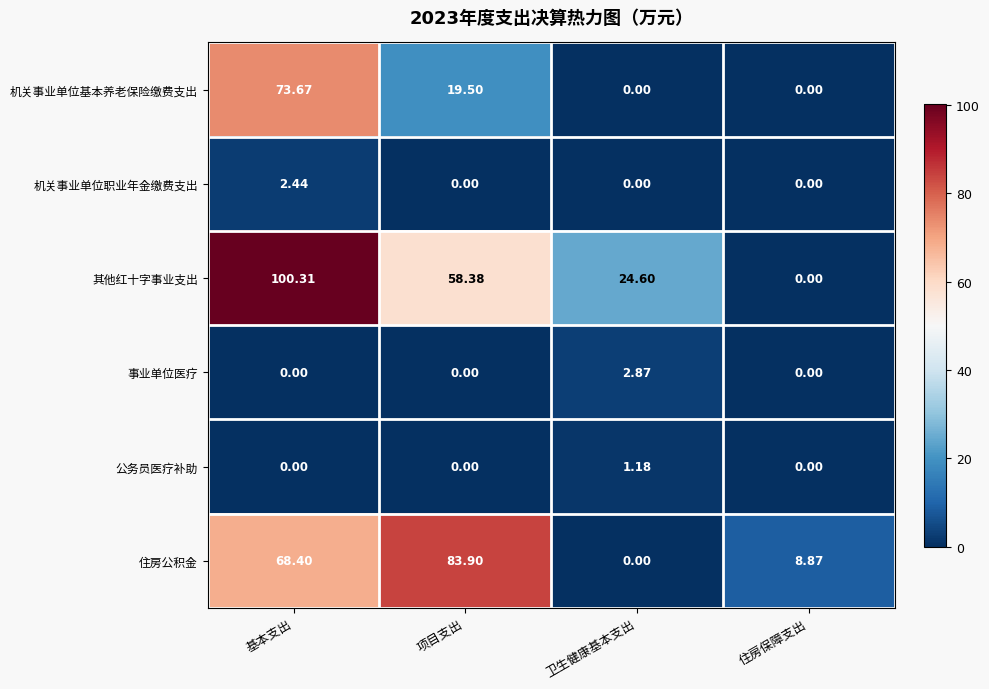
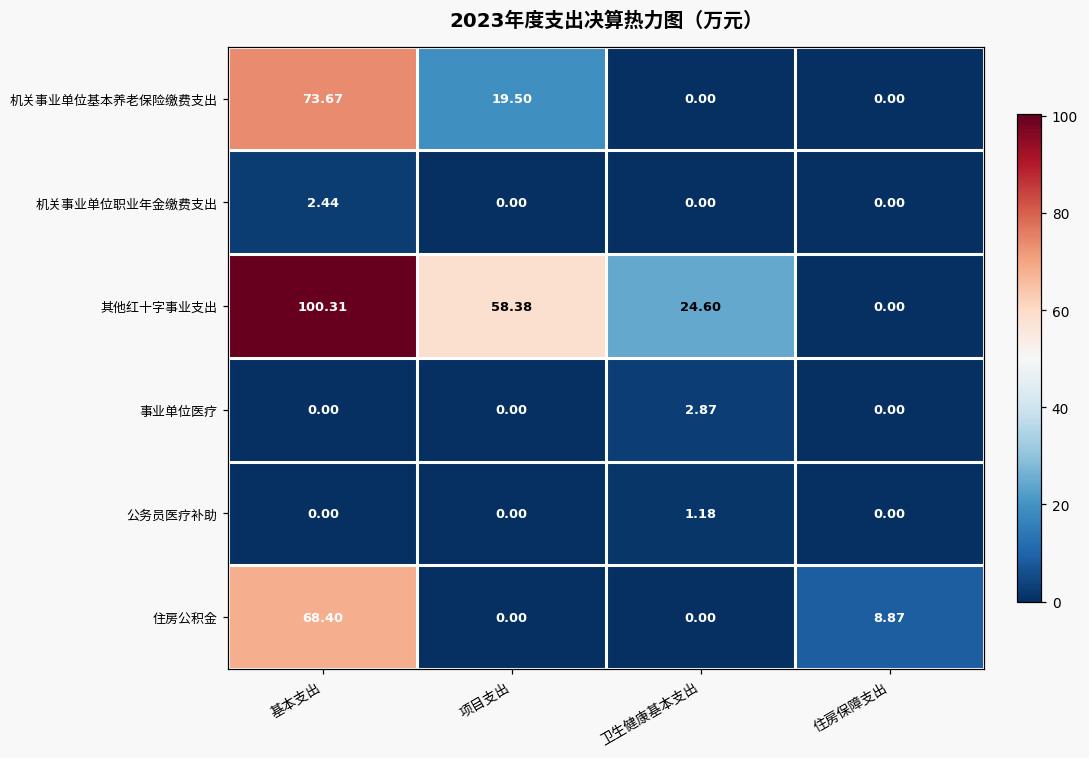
  {
    "机关事业单位基本养老保险缴费支出": {
      "基本支出": 73.67,
      "项目支出": 19.50,
      "卫生健康基本支出": 0.00,
      "住房保障支出": 0.00
    },
    "机关事业单位职业年金缴费支出": {
      "基本支出": 2.44,
      "项目支出": 0.00,
      "卫生健康基本支出": 0.00,
      "住房保障支出": 0.00
    },
    "其他红十字事业支出": {
      "基本支出": 100.31,
      "项目支出": 58.38,
      "卫生健康基本支出": 24.60,
      "住房保障支出": 0.00
    },
    "事业单位医疗": {
      "基本支出": 0.00,
      "项目支出": 0.00,
      "卫生健康基本支出": 2.87,
      "住房保障支出": 0.00
    },
    "公务员医疗补助": {
      "基本支出": 0.00,
      "项目支出": 0.00,
      "卫生健康基本支出": 1.18,
      "住房保障支出": 0.00
    },
    "住房公积金": {
      "基本支出": 68.40,
-     "项目支出": 83.90,
+     "项目支出": 0.00,
      "卫生健康基本支出": 0.00,
      "住房保障支出": 8.87
    }
  }
